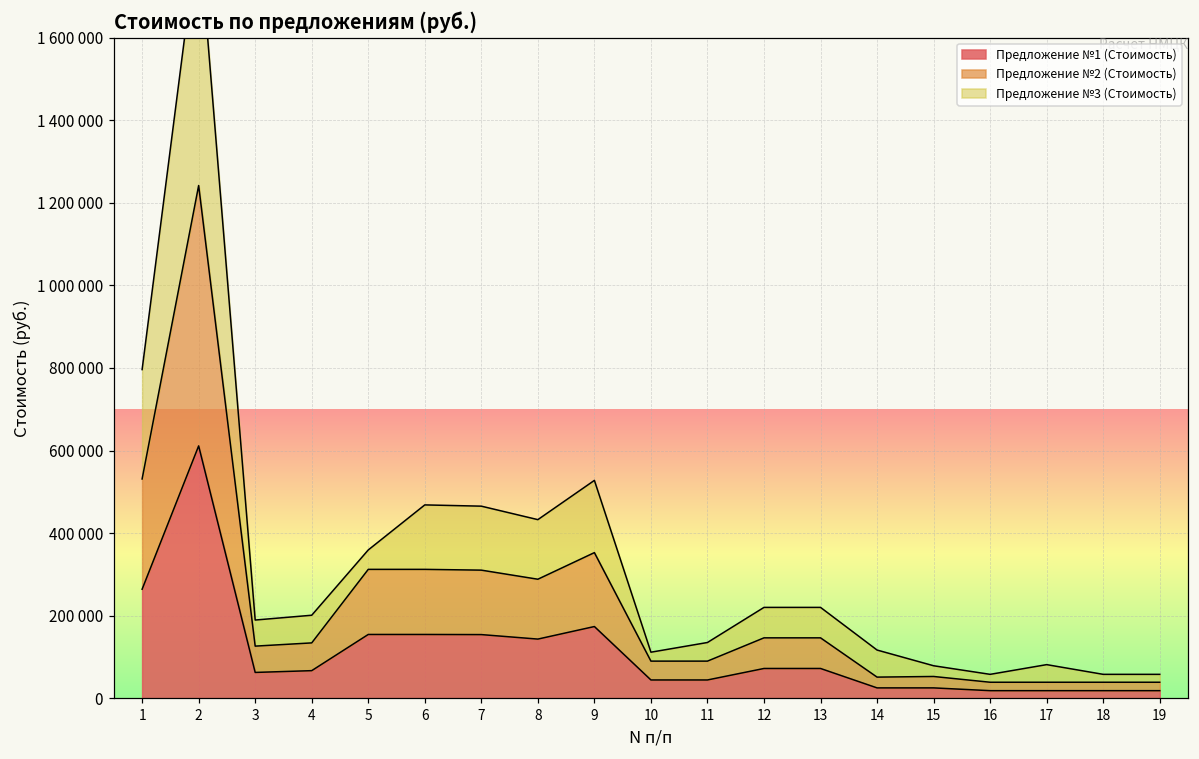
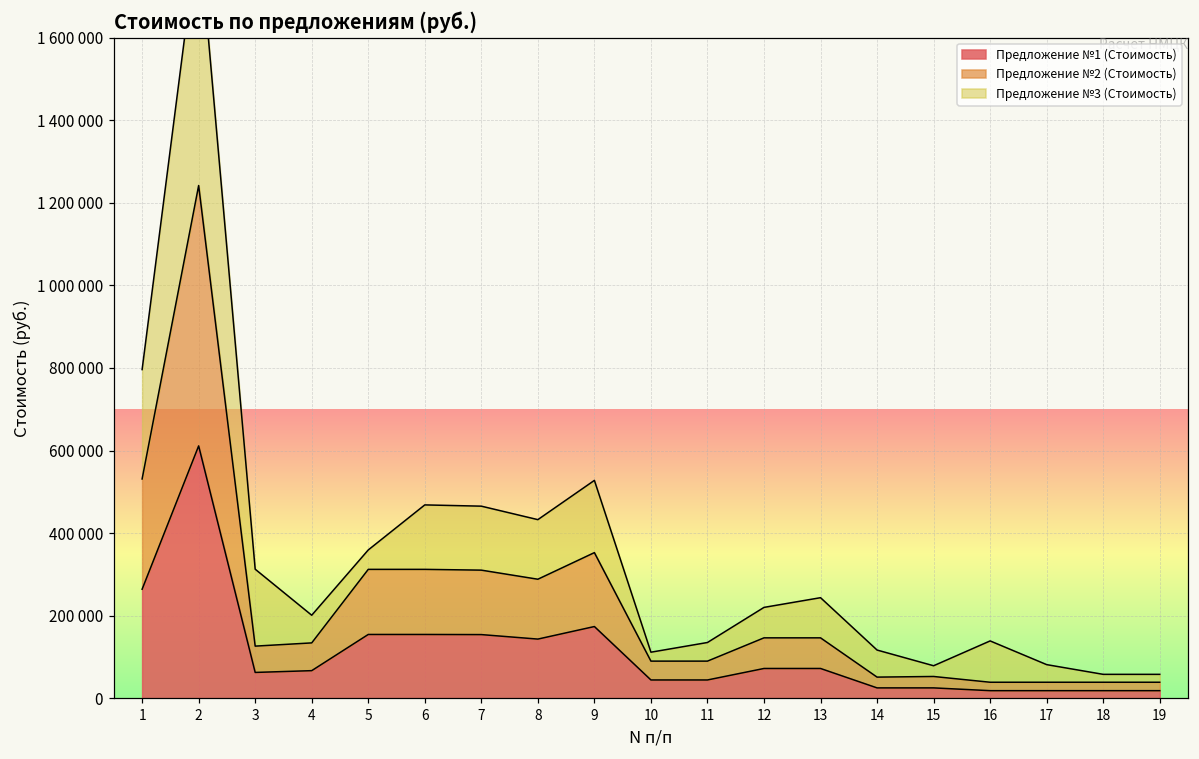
  {
    "Предложение №3 (Стоимость)": {
      "1": 270000,
-     "3": 60000,
+     "3": 190000,
      "4": 70000,
      "5": 50000,
      "6": 160000,
      "7": 160000,
      "8": 140000,
      "9": 180000,
      "10": 20000,
      "11": 50000,
      "12": 70000,
-     "13": 70000,
+     "13": 100000,
      "14": 70000,
      "15": 30000,
-     "16": 20000,
+     "16": 100000,
      "17": 40000,
      "18": 20000,
      "19": 20000
    }
  }
